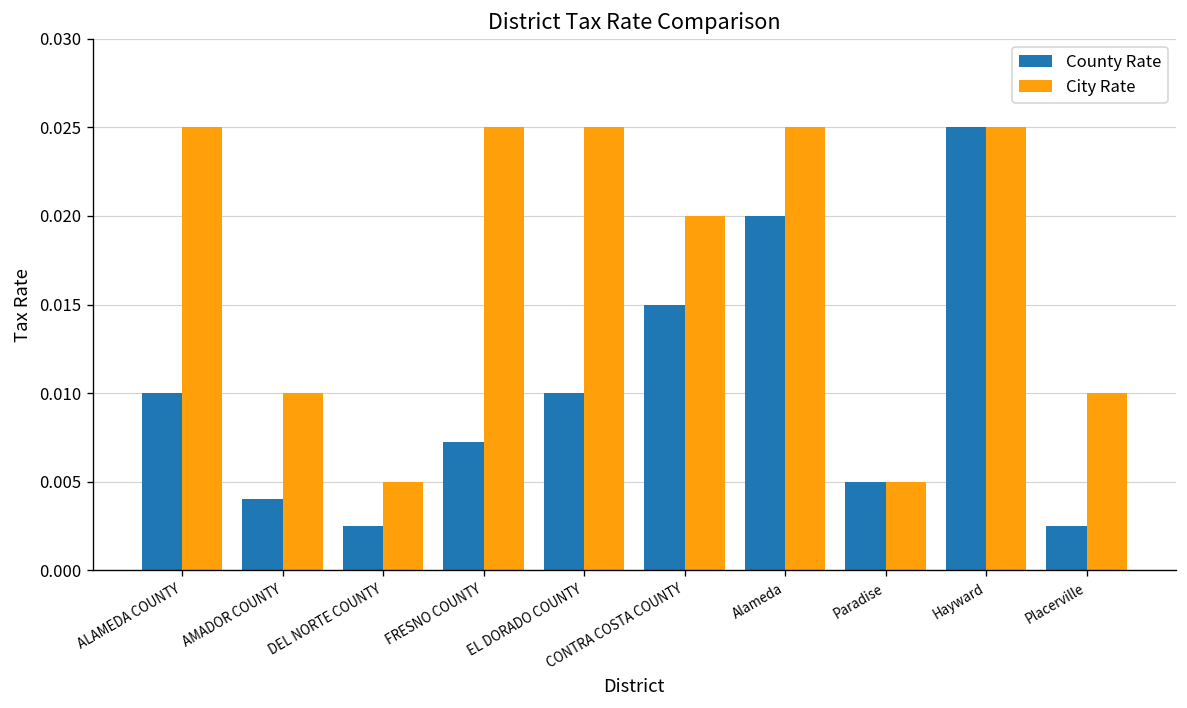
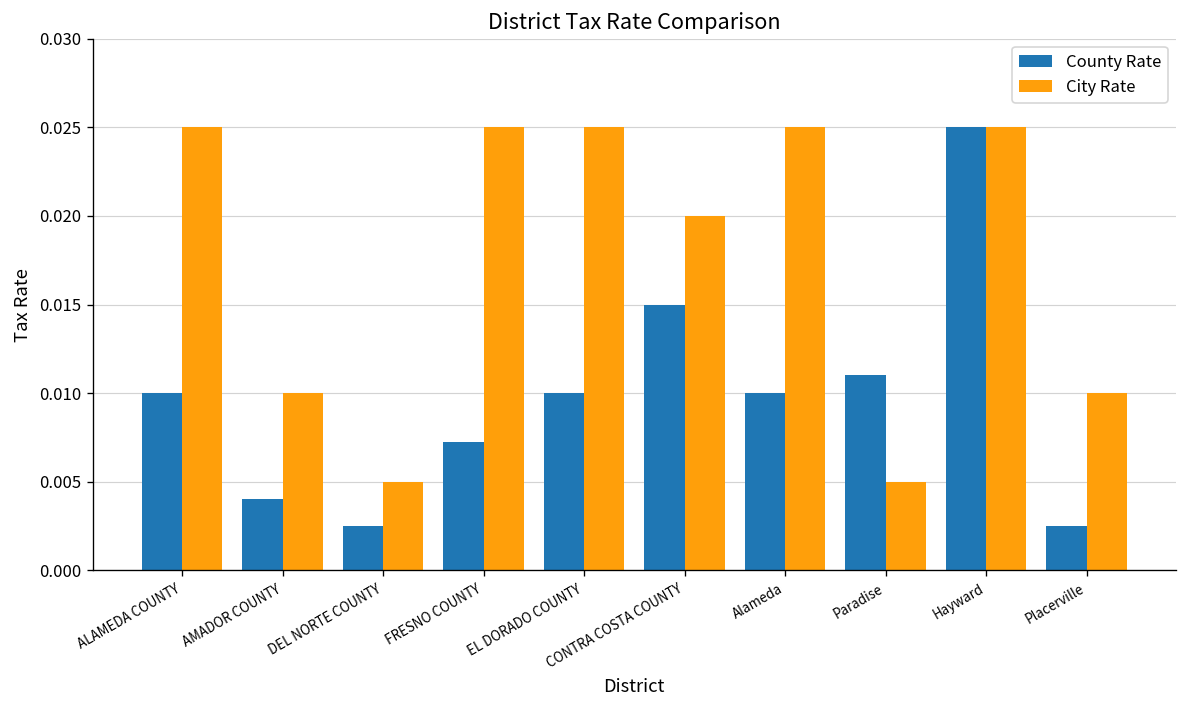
  {
    "County Rate": {
      "ALAMEDA COUNTY": 0.010,
      "AMADOR COUNTY": 0.004,
      "DEL NORTE COUNTY": 0.0025,
      "FRESNO COUNTY": 0.0073,
      "EL DORADO COUNTY": 0.010,
      "CONTRA COSTA COUNTY": 0.015,
-     "Alameda": 0.02,
-     "Paradise": 0.005,
+     "Alameda": 0.01,
+     "Paradise": 0.011,
      "Hayward": 0.025,
      "Placerville": 0.0025
    },
    "City Rate": {
      "ALAMEDA COUNTY": 0.025,
      "AMADOR COUNTY": 0.010,
      "DEL NORTE COUNTY": 0.005,
      "FRESNO COUNTY": 0.025,
      "EL DORADO COUNTY": 0.025,
      "CONTRA COSTA COUNTY": 0.020,
      "Alameda": 0.025,
      "Paradise": 0.005,
      "Hayward": 0.025,
      "Placerville": 0.010
    }
  }
